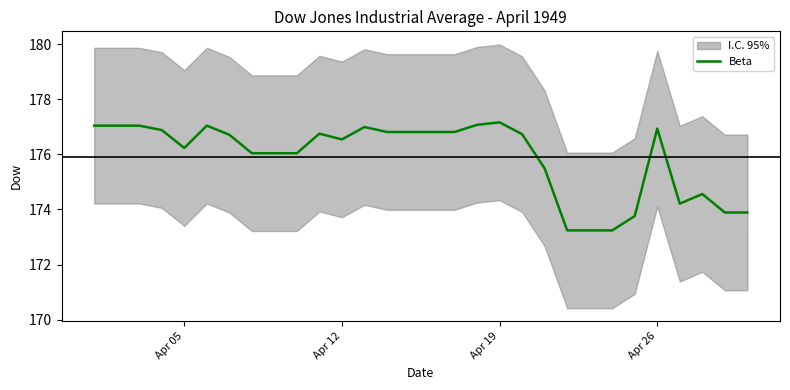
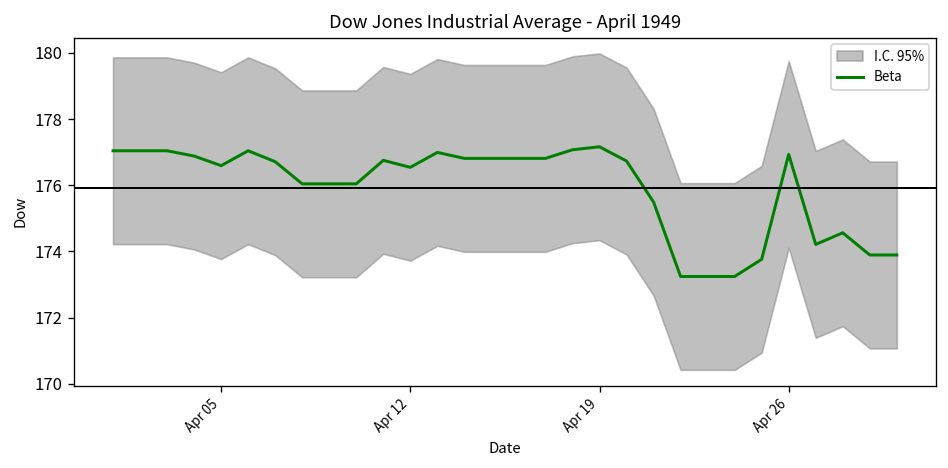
  {
    "Beta": {
-     "Apr 05": 176.2,
+     "Apr 05": 176.6,
      "Apr 12": 176.5,
      "Apr 19": 177.2,
      "Apr 26": 176.9
    }
  }
